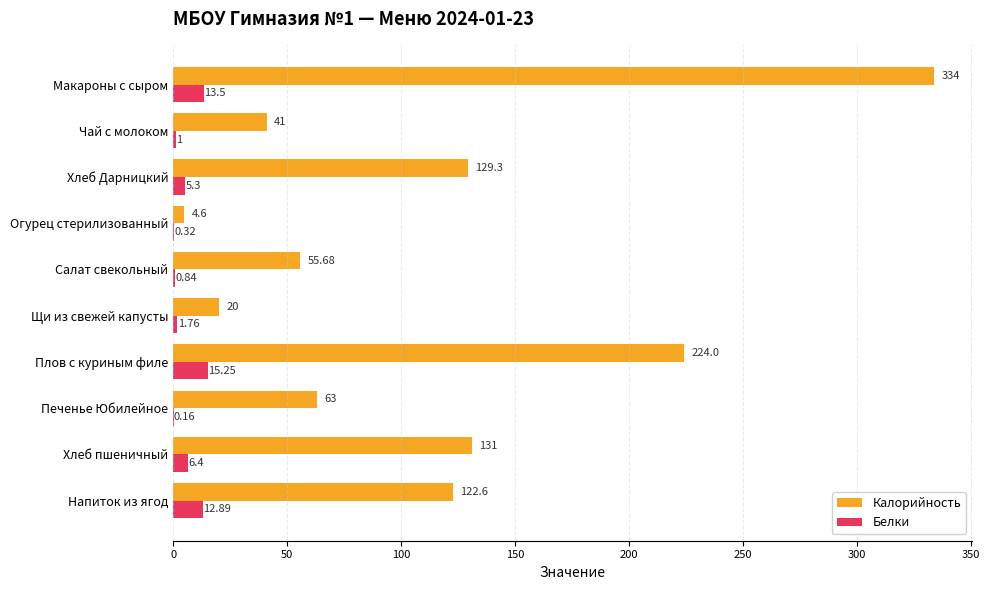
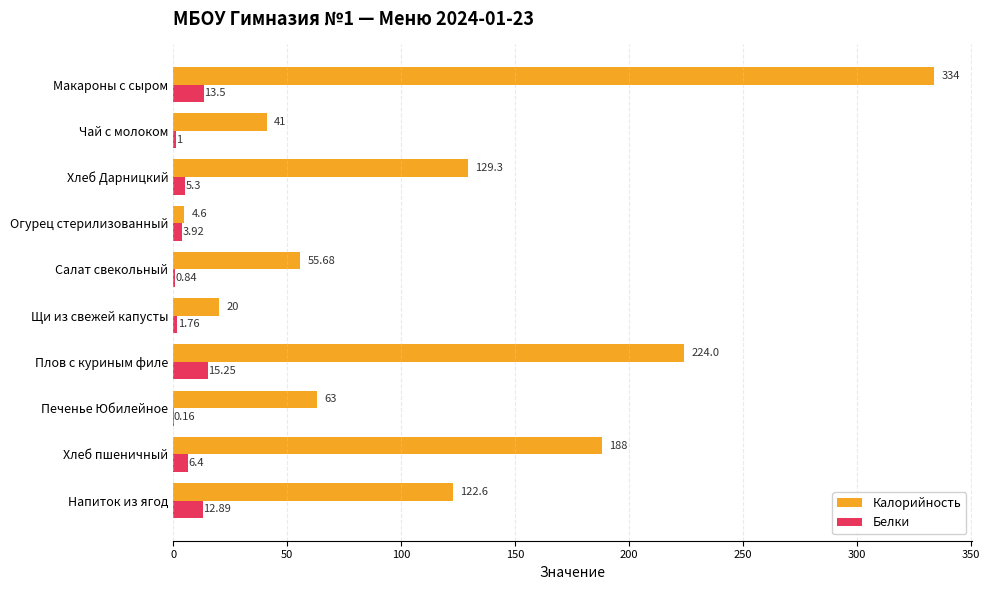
  {
    "Калорийность": {
      "Макароны с сыром": 334,
      "Чай с молоком": 41,
      "Хлеб Дарницкий": 129.3,
      "Огурец стерилизованный": 4.6,
      "Салат свекольный": 55.68,
      "Щи из свежей капусты": 20,
      "Плов с куриным филе": 224.0,
      "Печенье Юбилейное": 63,
-     "Хлеб пшеничный": 131,
+     "Хлеб пшеничный": 188,
      "Напиток из ягод": 122.6
    },
    "Белки": {
      "Макароны с сыром": 13.5,
      "Чай с молоком": 1,
      "Хлеб Дарницкий": 5.3,
-     "Огурец стерилизованный": 0.32,
+     "Огурец стерилизованный": 3.92,
      "Салат свекольный": 0.84,
      "Щи из свежей капусты": 1.76,
      "Плов с куриным филе": 15.25,
      "Печенье Юбилейное": 0.16,
      "Хлеб пшеничный": 6.4,
      "Напиток из ягод": 12.89
    }
  }
